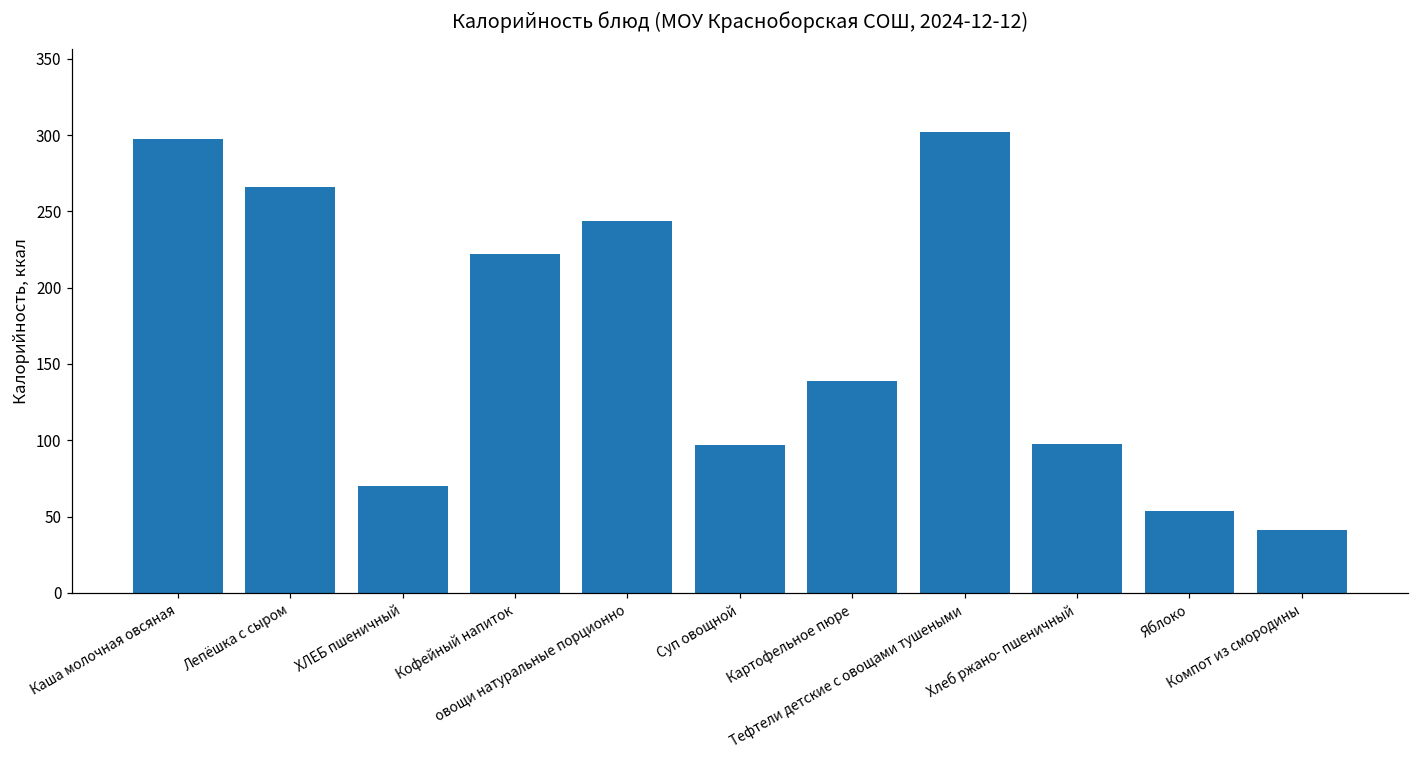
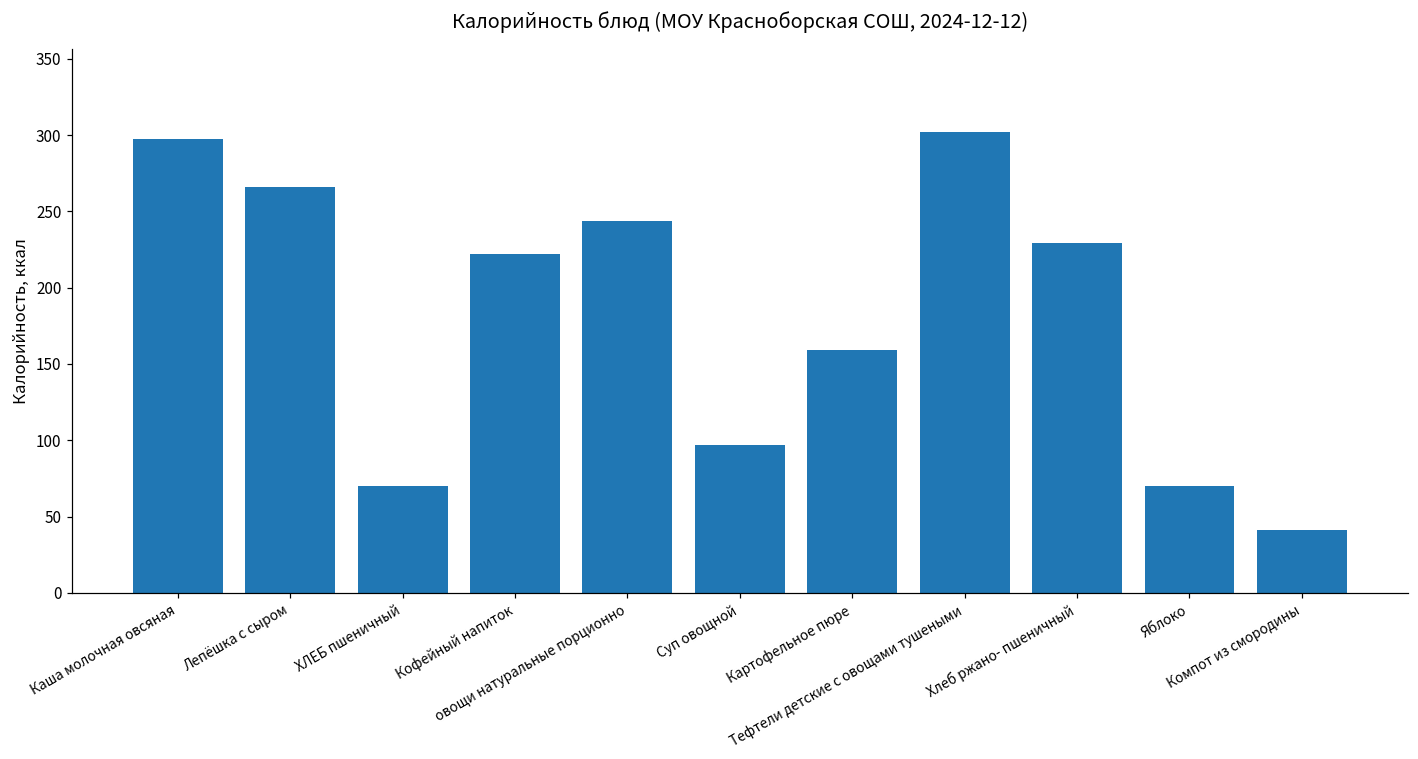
  {
    "Каша молочная овсяная": 298,
    "Лепёшка с сыром": 266,
    "ХЛЕБ пшеничный": 70,
    "Кофейный напиток": 222,
    "овощи натуральные порционно": 244,
    "Суп овощной": 97,
-   "Картофельное пюре": 139,
+   "Картофельное пюре": 159,
    "Тефтели детские с овощами тушеными": 302,
-   "Хлеб ржано- пшеничный": 98,
-   "Яблоко": 53,
+   "Хлеб ржано- пшеничный": 230,
+   "Яблоко": 70,
    "Компот из смородины": 41
  }
